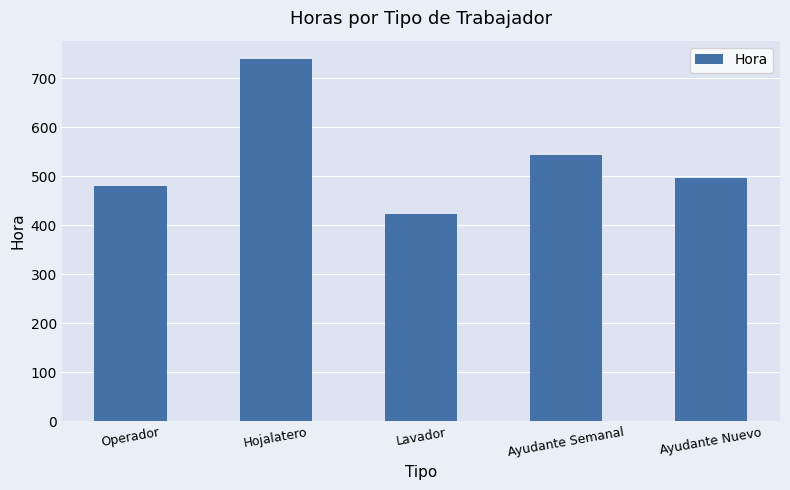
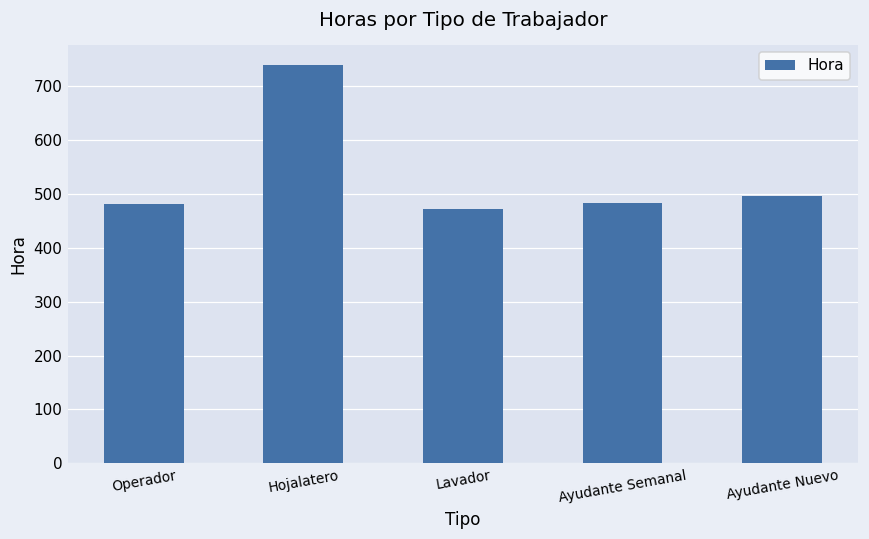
  {
    "Operador": 480,
    "Hojalatero": 740,
-   "Lavador": 420,
-   "Ayudante Semanal": 540,
+   "Lavador": 470,
+   "Ayudante Semanal": 480,
    "Ayudante Nuevo": 500
  }
